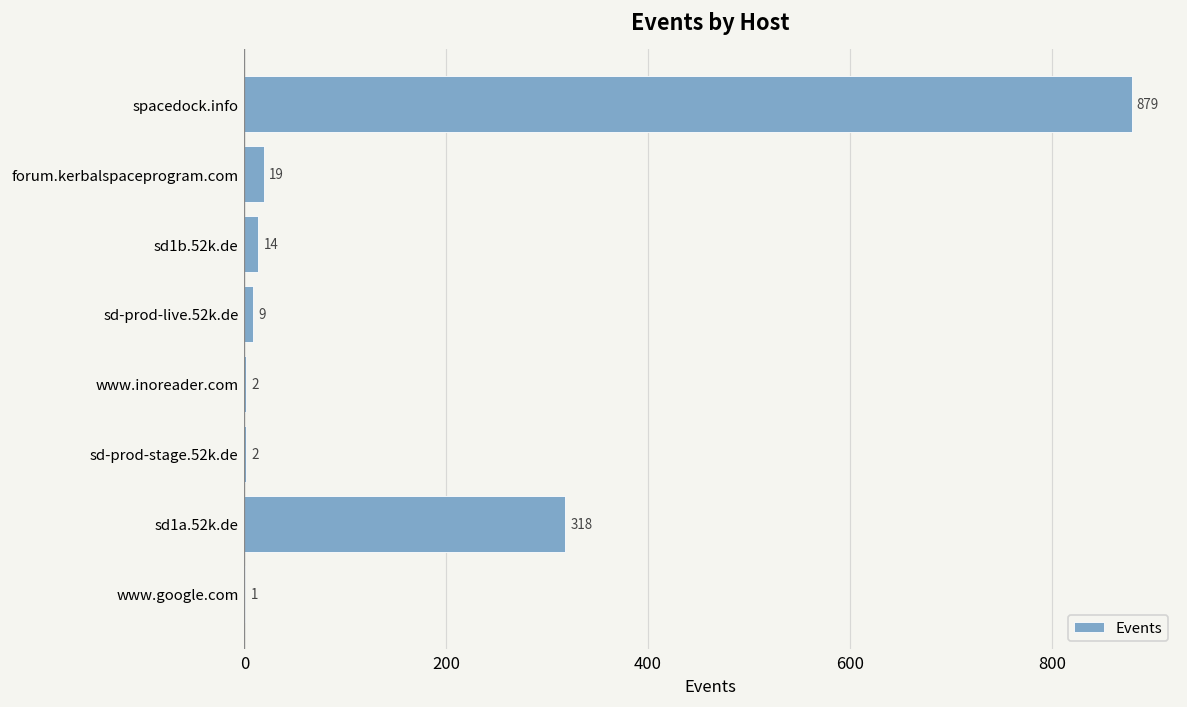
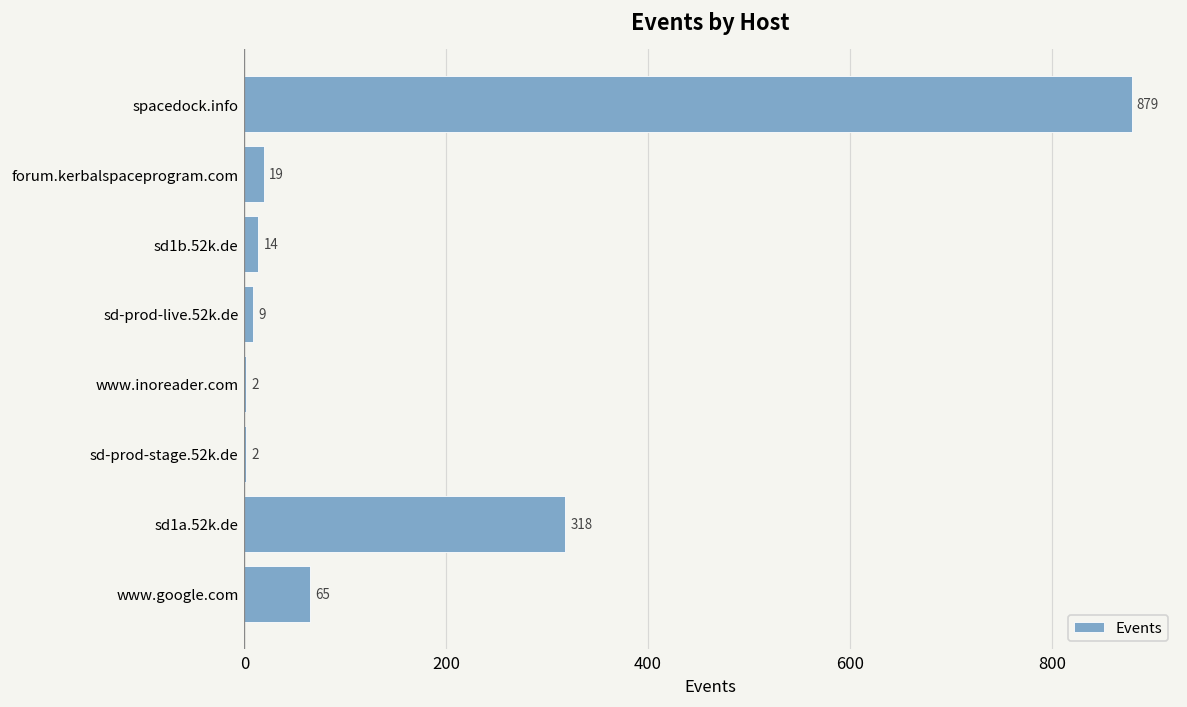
  {
    "spacedock.info": 879,
    "forum.kerbalspaceprogram.com": 19,
    "sd1b.52k.de": 14,
    "sd-prod-live.52k.de": 9,
    "www.inoreader.com": 2,
    "sd-prod-stage.52k.de": 2,
    "sd1a.52k.de": 318,
-   "www.google.com": 1
+   "www.google.com": 65
  }
